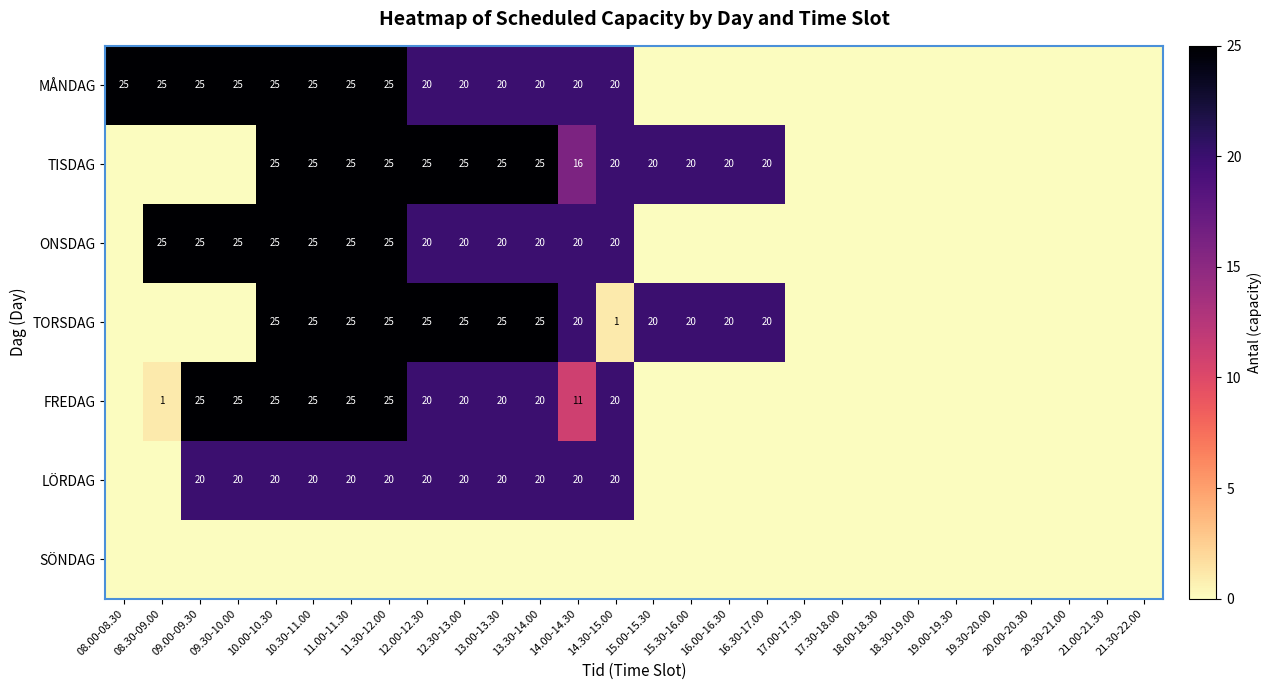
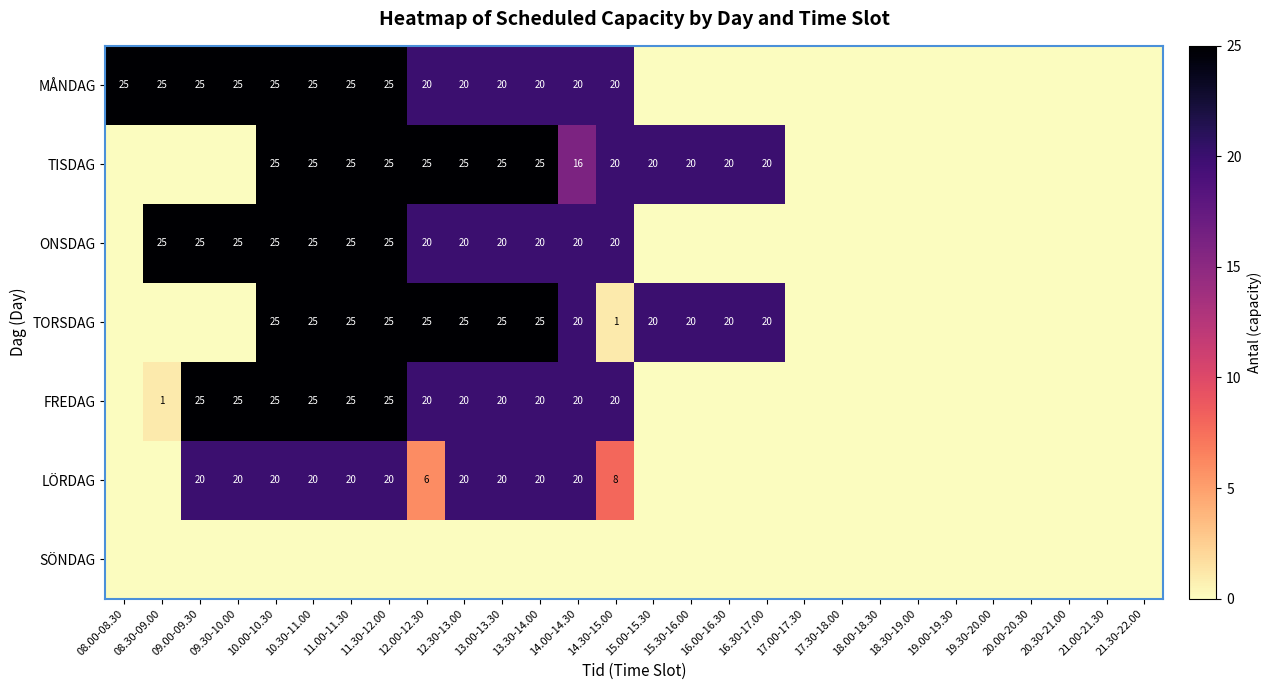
  {
    "MÅNDAG": {
      "08.00-08.30": 25,
      "08.30-09.00": 25,
      "09.00-09.30": 25,
      "09.30-10.00": 25,
      "10.00-10.30": 25,
      "10.30-11.00": 25,
      "11.00-11.30": 25,
      "11.30-12.00": 25,
      "12.00-12.30": 20,
      "12.30-13.00": 20,
      "13.00-13.30": 20,
      "13.30-14.00": 20,
      "14.00-14.30": 20,
      "14.30-15.00": 20
    },
    "TISDAG": {
      "10.00-10.30": 25,
      "10.30-11.00": 25,
      "11.00-11.30": 25,
      "11.30-12.00": 25,
      "12.00-12.30": 25,
      "12.30-13.00": 25,
      "13.00-13.30": 25,
      "13.30-14.00": 25,
      "14.00-14.30": 16,
      "14.30-15.00": 20,
      "15.00-15.30": 20,
      "15.30-16.00": 20,
      "16.00-16.30": 20,
      "16.30-17.00": 20
    },
    "ONSDAG": {
      "08.30-09.00": 25,
      "09.00-09.30": 25,
      "09.30-10.00": 25,
      "10.00-10.30": 25,
      "10.30-11.00": 25,
      "11.00-11.30": 25,
      "11.30-12.00": 25,
      "12.00-12.30": 20,
      "12.30-13.00": 20,
      "13.00-13.30": 20,
      "13.30-14.00": 20,
      "14.00-14.30": 20,
      "14.30-15.00": 20
    },
    "TORSDAG": {
      "10.00-10.30": 25,
      "10.30-11.00": 25,
      "11.00-11.30": 25,
      "11.30-12.00": 25,
      "12.00-12.30": 25,
      "12.30-13.00": 25,
      "13.00-13.30": 25,
      "13.30-14.00": 25,
      "14.00-14.30": 20,
      "14.30-15.00": 1,
      "15.00-15.30": 20,
      "15.30-16.00": 20,
      "16.00-16.30": 20,
      "16.30-17.00": 20
    },
    "FREDAG": {
      "08.30-09.00": 1,
      "09.00-09.30": 25,
      "09.30-10.00": 25,
      "10.00-10.30": 25,
      "10.30-11.00": 25,
      "11.00-11.30": 25,
      "11.30-12.00": 25,
      "12.00-12.30": 20,
      "12.30-13.00": 20,
      "13.00-13.30": 20,
      "13.30-14.00": 20,
-     "14.00-14.30": 11,
+     "14.00-14.30": 20,
      "14.30-15.00": 20
    },
    "LÖRDAG": {
      "09.00-09.30": 20,
      "09.30-10.00": 20,
      "10.00-10.30": 20,
      "10.30-11.00": 20,
      "11.00-11.30": 20,
      "11.30-12.00": 20,
-     "12.00-12.30": 20,
+     "12.00-12.30": 6,
      "12.30-13.00": 20,
      "13.00-13.30": 20,
      "13.30-14.00": 20,
      "14.00-14.30": 20,
-     "14.30-15.00": 20
+     "14.30-15.00": 8
    }
  }
